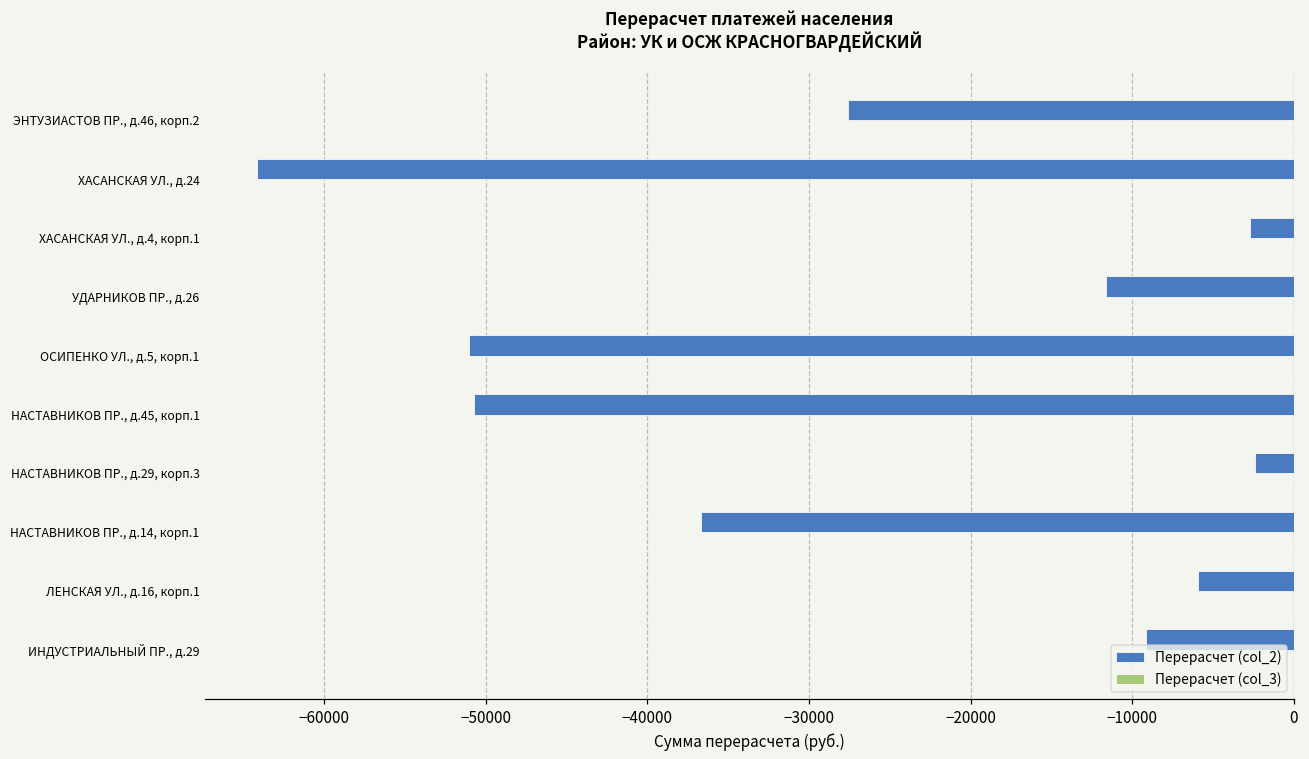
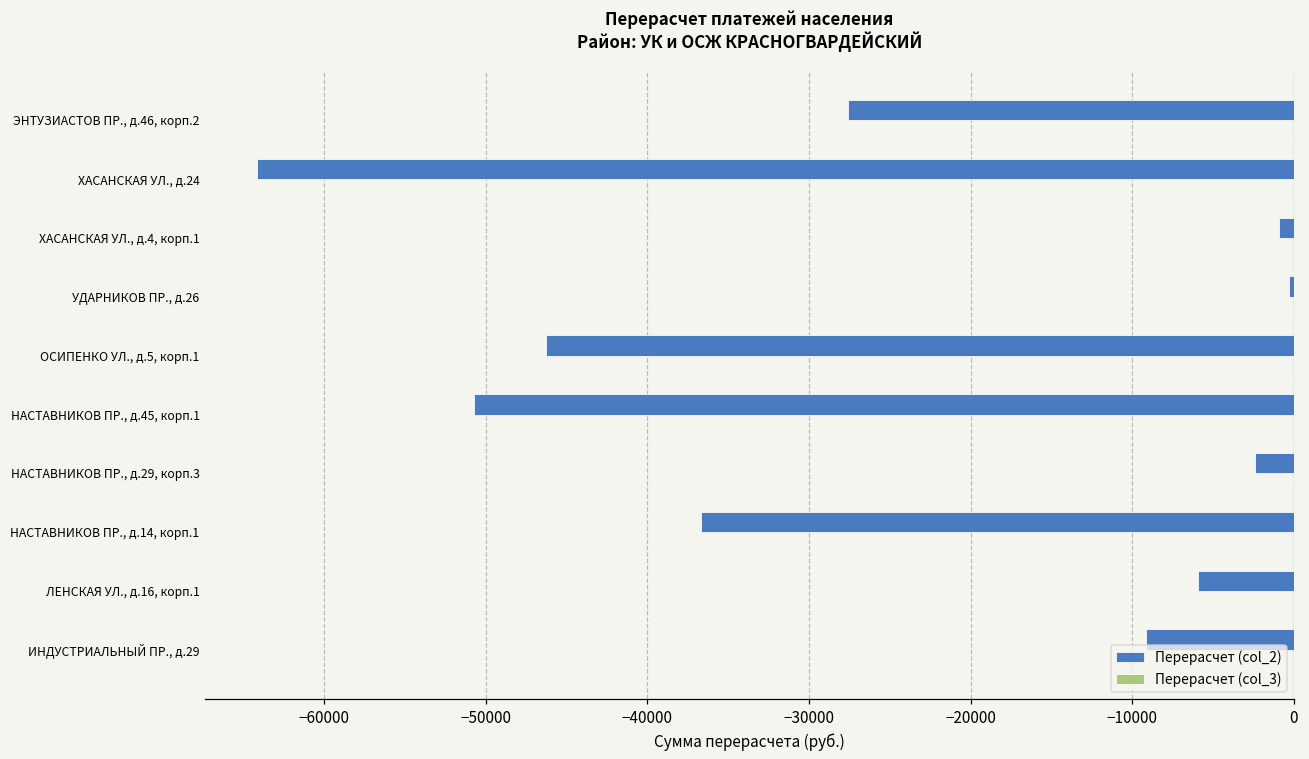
  {
    "Перерасчет (col_2)": {
      "ЭНТУЗИАСТОВ ПР., д.46, корп.2": -27600,
      "ХАСАНСКАЯ УЛ., д.24": -64200,
-     "ХАСАНСКАЯ УЛ., д.4, корп.1": -2700,
-     "УДАРНИКОВ ПР., д.26": -11600,
-     "ОСИПЕНКО УЛ., д.5, корп.1": -51000,
+     "ХАСАНСКАЯ УЛ., д.4, корп.1": -900,
+     "УДАРНИКОВ ПР., д.26": -300,
+     "ОСИПЕНКО УЛ., д.5, корп.1": -46300,
      "НАСТАВНИКОВ ПР., д.45, корп.1": -50700,
      "НАСТАВНИКОВ ПР., д.29, корп.3": -2400,
      "НАСТАВНИКОВ ПР., д.14, корп.1": -36700,
      "ЛЕНСКАЯ УЛ., д.16, корп.1": -5900,
      "ИНДУСТРИАЛЬНЫЙ ПР., д.29": -9100
    },
    "Перерасчет (col_3)": {
      "ЭНТУЗИАСТОВ ПР., д.46, корп.2": 0,
      "ХАСАНСКАЯ УЛ., д.24": 0,
      "ХАСАНСКАЯ УЛ., д.4, корп.1": 0,
      "УДАРНИКОВ ПР., д.26": 0,
      "ОСИПЕНКО УЛ., д.5, корп.1": 0,
      "НАСТАВНИКОВ ПР., д.45, корп.1": 0,
      "НАСТАВНИКОВ ПР., д.29, корп.3": 0,
      "НАСТАВНИКОВ ПР., д.14, корп.1": 0,
      "ЛЕНСКАЯ УЛ., д.16, корп.1": 0,
      "ИНДУСТРИАЛЬНЫЙ ПР., д.29": 0
    }
  }
